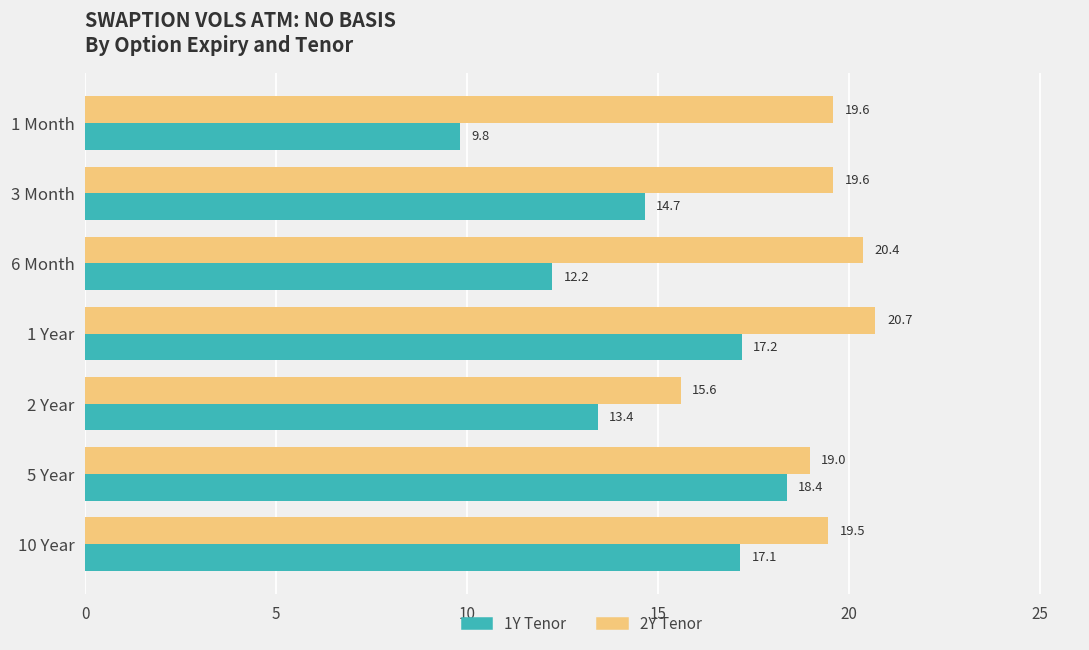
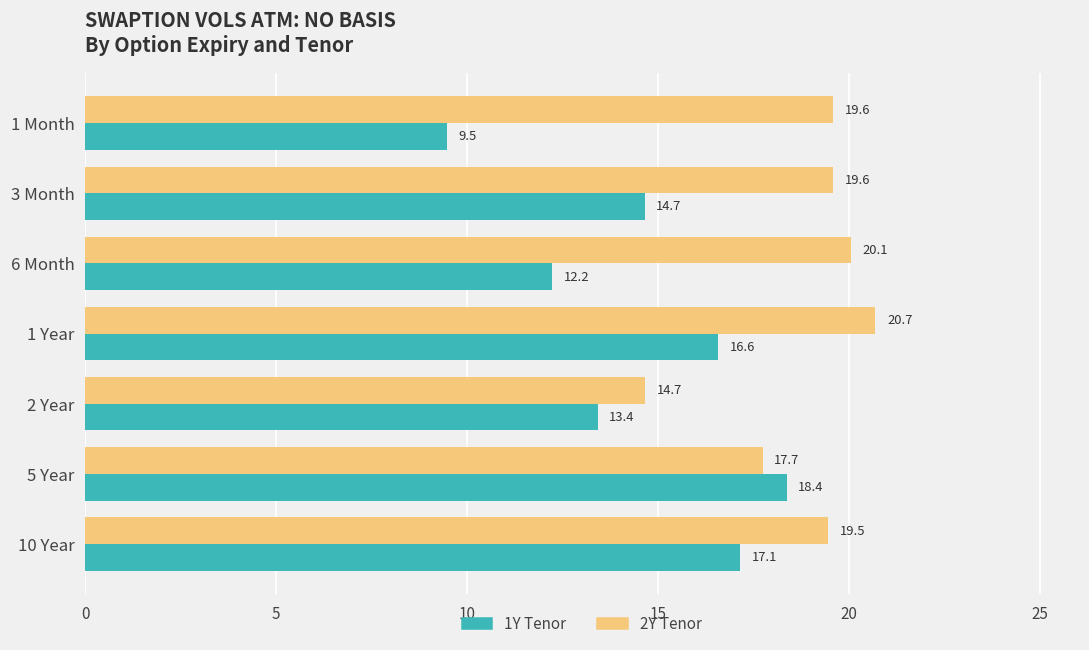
  {
    "1Y Tenor": {
-     "1 Month": 9.8,
+     "1 Month": 9.5,
      "3 Month": 14.7,
      "6 Month": 12.2,
-     "1 Year": 17.2,
+     "1 Year": 16.6,
      "2 Year": 13.4,
      "5 Year": 18.4,
      "10 Year": 17.1
    },
    "2Y Tenor": {
      "1 Month": 19.6,
      "3 Month": 19.6,
-     "6 Month": 20.4,
+     "6 Month": 20.1,
      "1 Year": 20.7,
-     "2 Year": 15.6,
-     "5 Year": 19.0,
+     "2 Year": 14.7,
+     "5 Year": 17.7,
      "10 Year": 19.5
    }
  }
